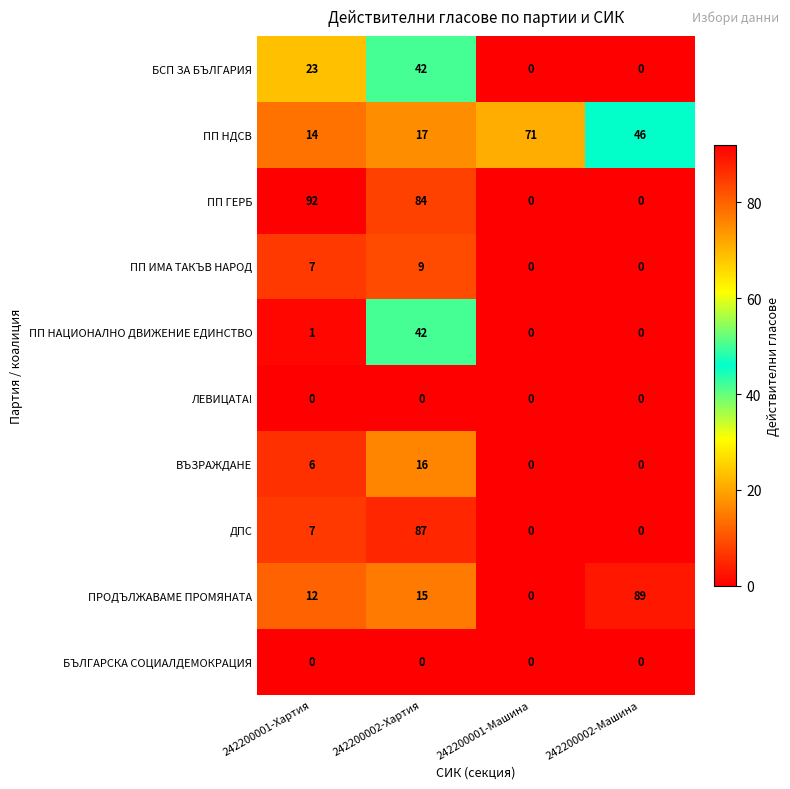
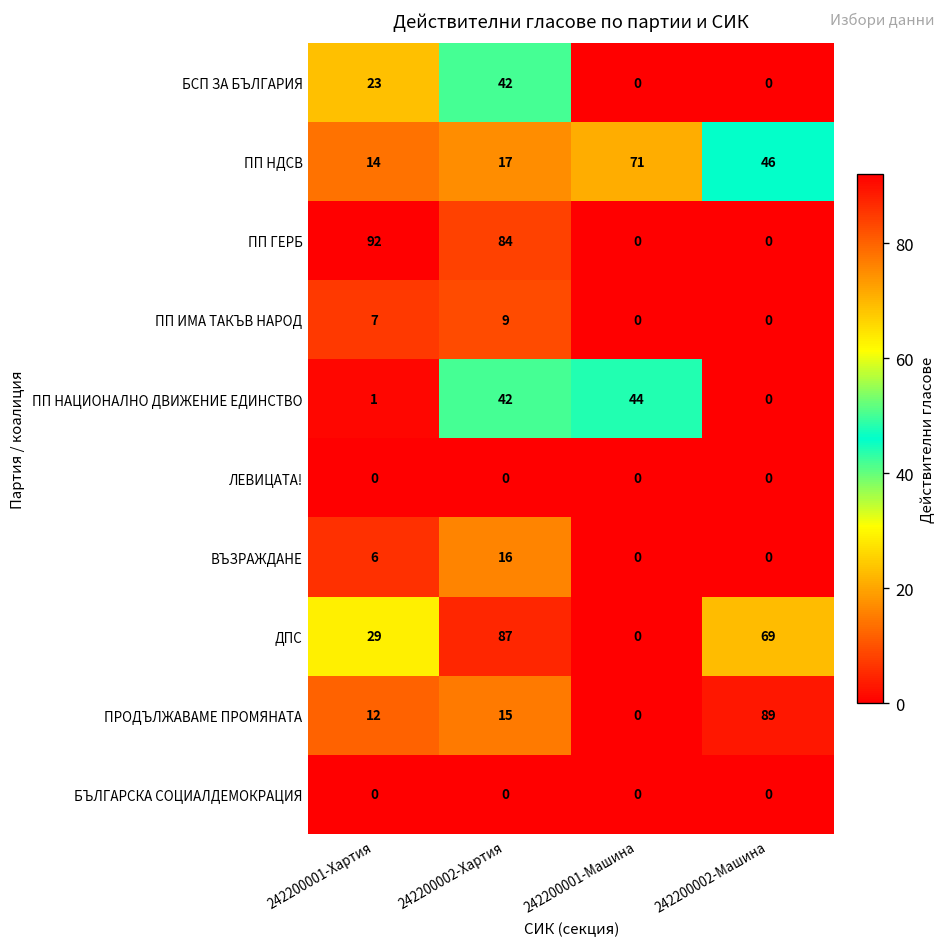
  {
    "БСП ЗА БЪЛГАРИЯ": {
      "242200001-Хартия": 23,
      "242200002-Хартия": 42,
      "242200001-Машина": 0,
      "242200002-Машина": 0
    },
    "ПП НДСВ": {
      "242200001-Хартия": 14,
      "242200002-Хартия": 17,
      "242200001-Машина": 71,
      "242200002-Машина": 46
    },
    "ПП ГЕРБ": {
      "242200001-Хартия": 92,
      "242200002-Хартия": 84,
      "242200001-Машина": 0,
      "242200002-Машина": 0
    },
    "ПП ИМА ТАКЪВ НАРОД": {
      "242200001-Хартия": 7,
      "242200002-Хартия": 9,
      "242200001-Машина": 0,
      "242200002-Машина": 0
    },
    "ПП НАЦИОНАЛНО ДВИЖЕНИЕ ЕДИНСТВО": {
      "242200001-Хартия": 1,
      "242200002-Хартия": 42,
-     "242200001-Машина": 0,
+     "242200001-Машина": 44,
      "242200002-Машина": 0
    },
    "ЛЕВИЦАТА!": {
      "242200001-Хартия": 0,
      "242200002-Хартия": 0,
      "242200001-Машина": 0,
      "242200002-Машина": 0
    },
    "ВЪЗРАЖДАНЕ": {
      "242200001-Хартия": 6,
      "242200002-Хартия": 16,
      "242200001-Машина": 0,
      "242200002-Машина": 0
    },
    "ДПС": {
-     "242200001-Хартия": 7,
+     "242200001-Хартия": 29,
      "242200002-Хартия": 87,
      "242200001-Машина": 0,
-     "242200002-Машина": 0
+     "242200002-Машина": 69
    },
    "ПРОДЪЛЖАВАМЕ ПРОМЯНАТА": {
      "242200001-Хартия": 12,
      "242200002-Хартия": 15,
      "242200001-Машина": 0,
      "242200002-Машина": 89
    },
    "БЪЛГАРСКА СОЦИАЛДЕМОКРАЦИЯ": {
      "242200001-Хартия": 0,
      "242200002-Хартия": 0,
      "242200001-Машина": 0,
      "242200002-Машина": 0
    }
  }
